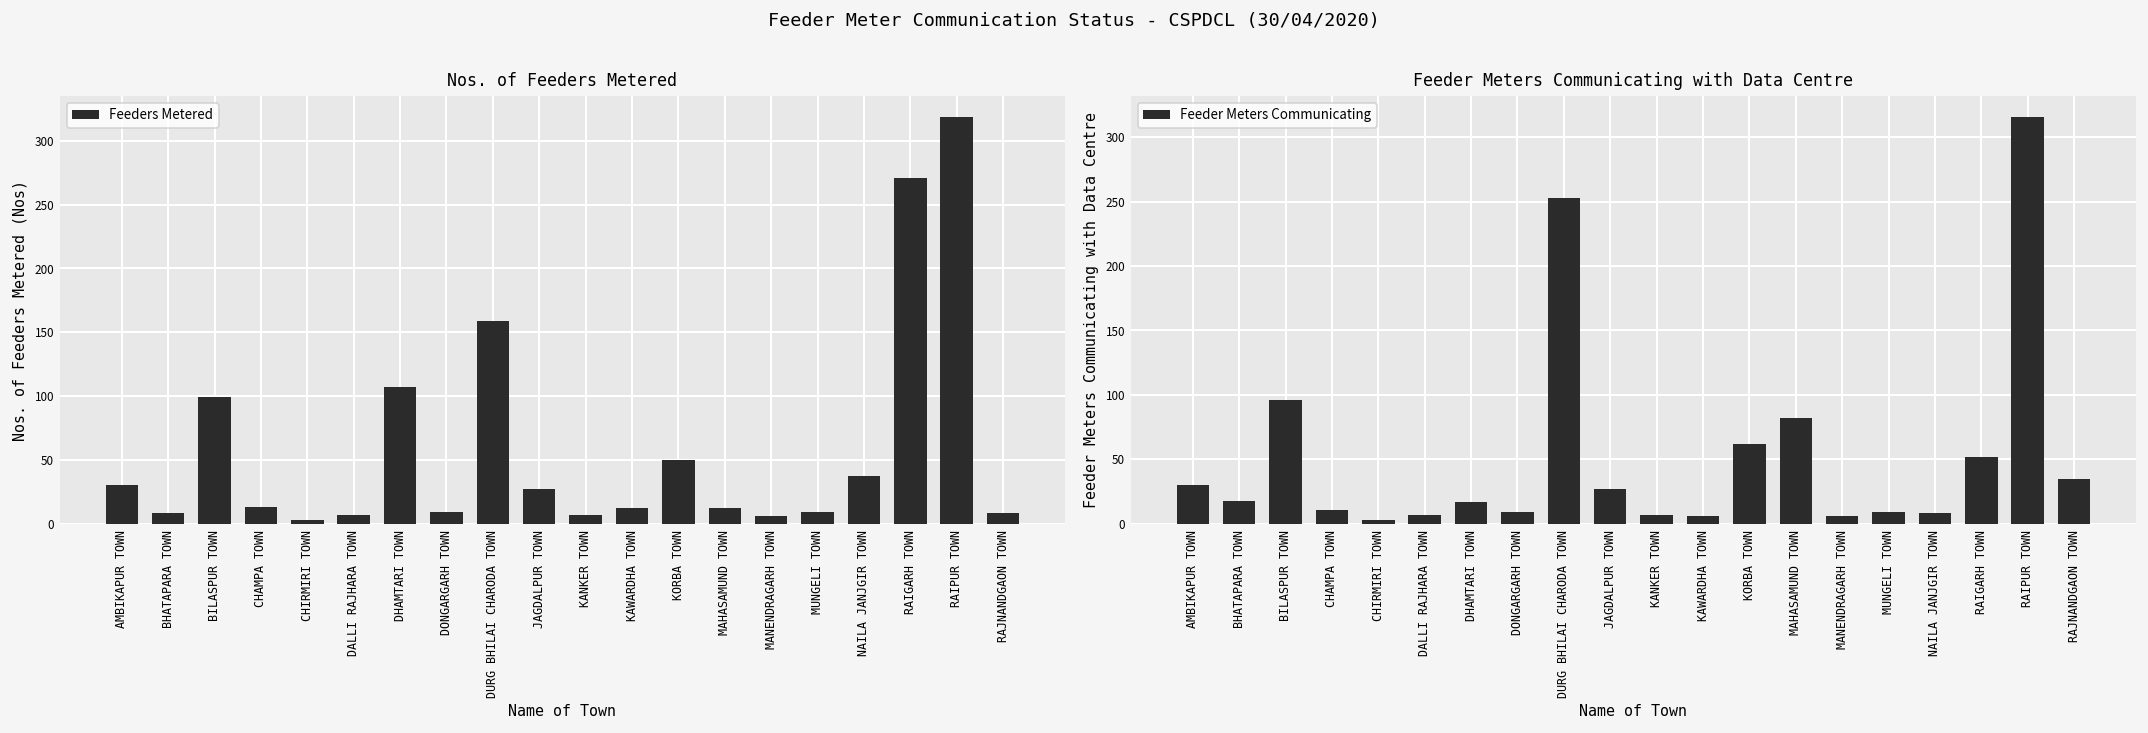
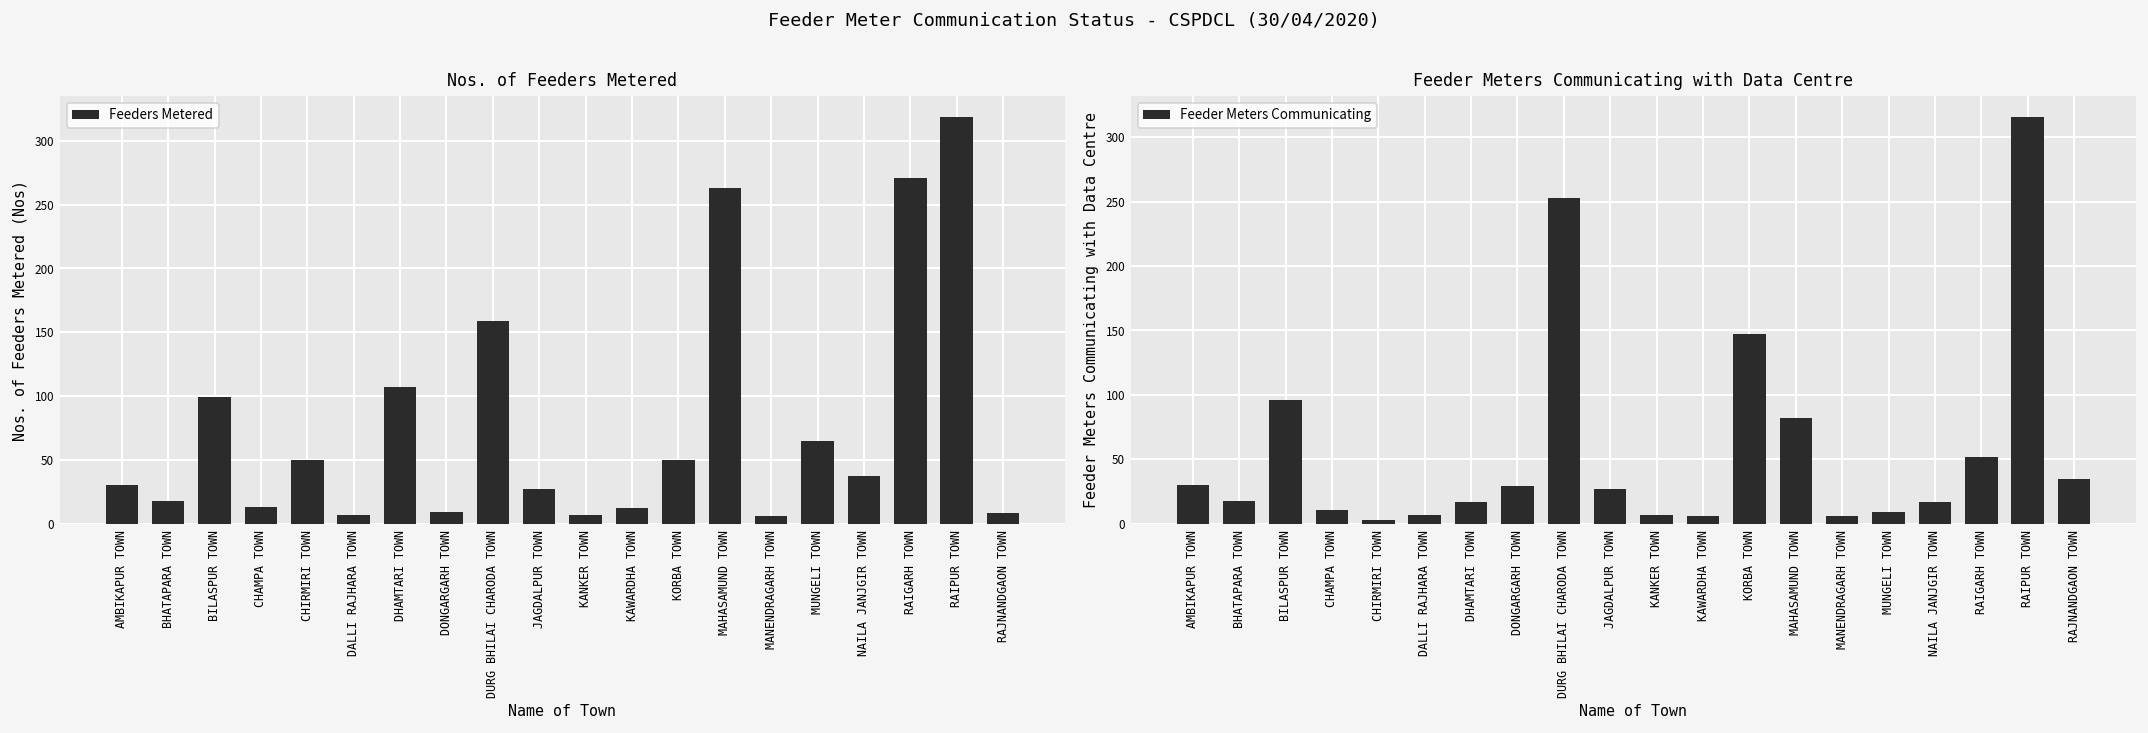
  {
    "Nos. of Feeders Metered": {
      "AMBIKAPUR TOWN": 30,
-     "BHATAPARA TOWN": 8,
+     "BHATAPARA TOWN": 18,
      "BILASPUR TOWN": 99,
      "CHAMPA TOWN": 13,
-     "CHIRMIRI TOWN": 3,
+     "CHIRMIRI TOWN": 50,
      "DALLI RAJHARA TOWN": 7,
      "DHAMTARI TOWN": 107,
      "DONGARGARH TOWN": 9,
      "DURG BHILAI CHARODA TOWN": 159,
      "JAGDALPUR TOWN": 27,
      "KANKER TOWN": 7,
      "KAWARDHA TOWN": 12,
      "KORBA TOWN": 50,
-     "MAHASAMUND TOWN": 12,
+     "MAHASAMUND TOWN": 263,
      "MANENDRAGARH TOWN": 6,
-     "MUNGELI TOWN": 9,
+     "MUNGELI TOWN": 65,
      "NAILA JANJGIR TOWN": 37,
      "RAIGARH TOWN": 271,
      "RAIPUR TOWN": 319,
      "RAJNANDGAON TOWN": 8
    },
    "Feeder Meters Communicating with Data Centre": {
      "AMBIKAPUR TOWN": 30,
      "BHATAPARA TOWN": 18,
      "BILASPUR TOWN": 96,
      "CHAMPA TOWN": 11,
      "CHIRMIRI TOWN": 3,
      "DALLI RAJHARA TOWN": 7,
      "DHAMTARI TOWN": 17,
-     "DONGARGARH TOWN": 9,
+     "DONGARGARH TOWN": 29,
      "DURG BHILAI CHARODA TOWN": 253,
      "JAGDALPUR TOWN": 27,
      "KANKER TOWN": 7,
      "KAWARDHA TOWN": 6,
-     "KORBA TOWN": 62,
+     "KORBA TOWN": 147,
      "MAHASAMUND TOWN": 82,
      "MANENDRAGARH TOWN": 6,
      "MUNGELI TOWN": 9,
-     "NAILA JANJGIR TOWN": 8,
+     "NAILA JANJGIR TOWN": 17,
      "RAIGARH TOWN": 52,
      "RAIPUR TOWN": 316,
      "RAJNANDGAON TOWN": 35
    }
  }
